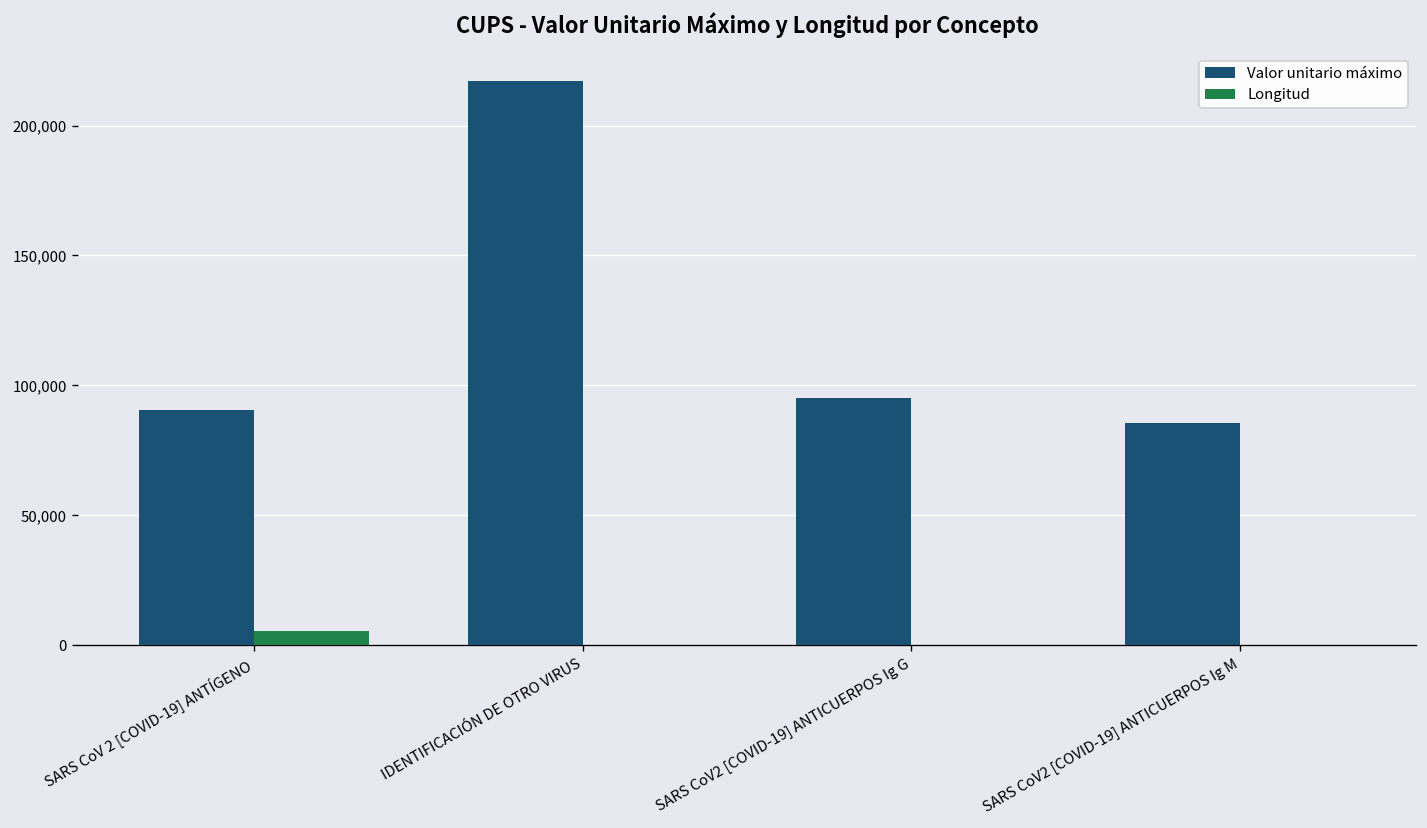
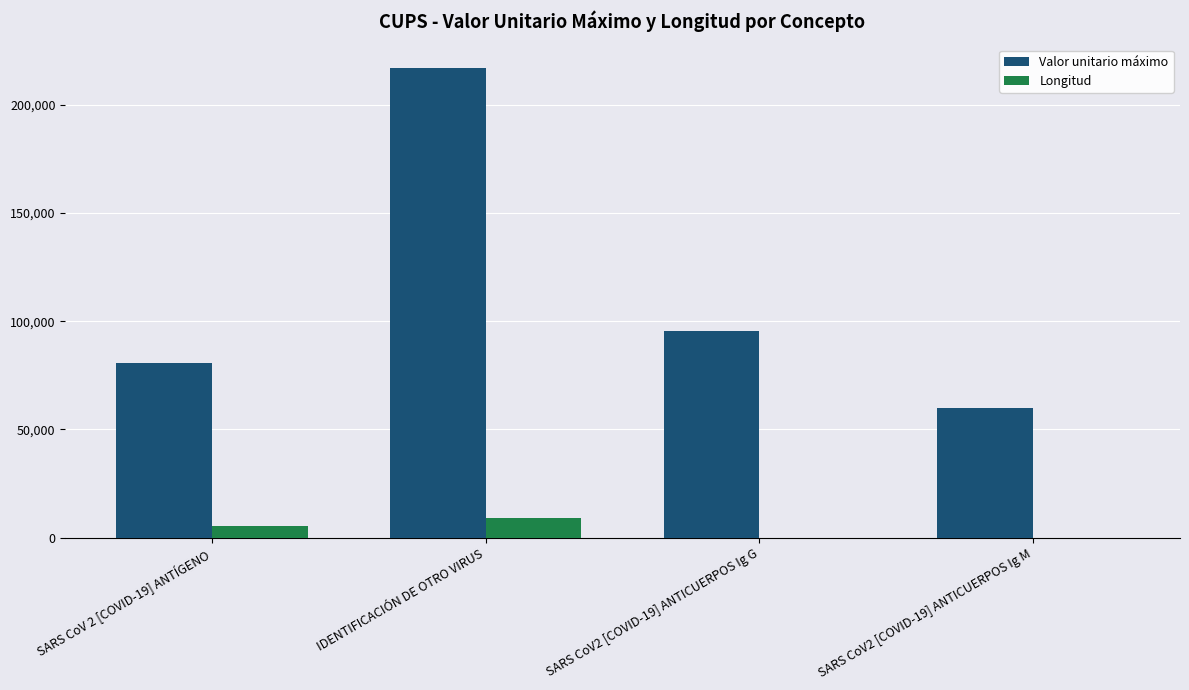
  {
    "Valor unitario máximo": {
-     "SARS CoV 2 [COVID-19] ANTÍGENO": "90,000",
+     "SARS CoV 2 [COVID-19] ANTÍGENO": "81,000",
      "IDENTIFICACIÓN DE OTRO VIRUS": "217,000",
      "SARS CoV2 [COVID-19] ANTICUERPOS Ig G": "95,000",
-     "SARS CoV2 [COVID-19] ANTICUERPOS Ig M": "85,000"
+     "SARS CoV2 [COVID-19] ANTICUERPOS Ig M": "60,000"
    },
    "Longitud": {
      "SARS CoV 2 [COVID-19] ANTÍGENO": "6,000",
-     "IDENTIFICACIÓN DE OTRO VIRUS": "0"
+     "IDENTIFICACIÓN DE OTRO VIRUS": "9,000"
    }
  }
